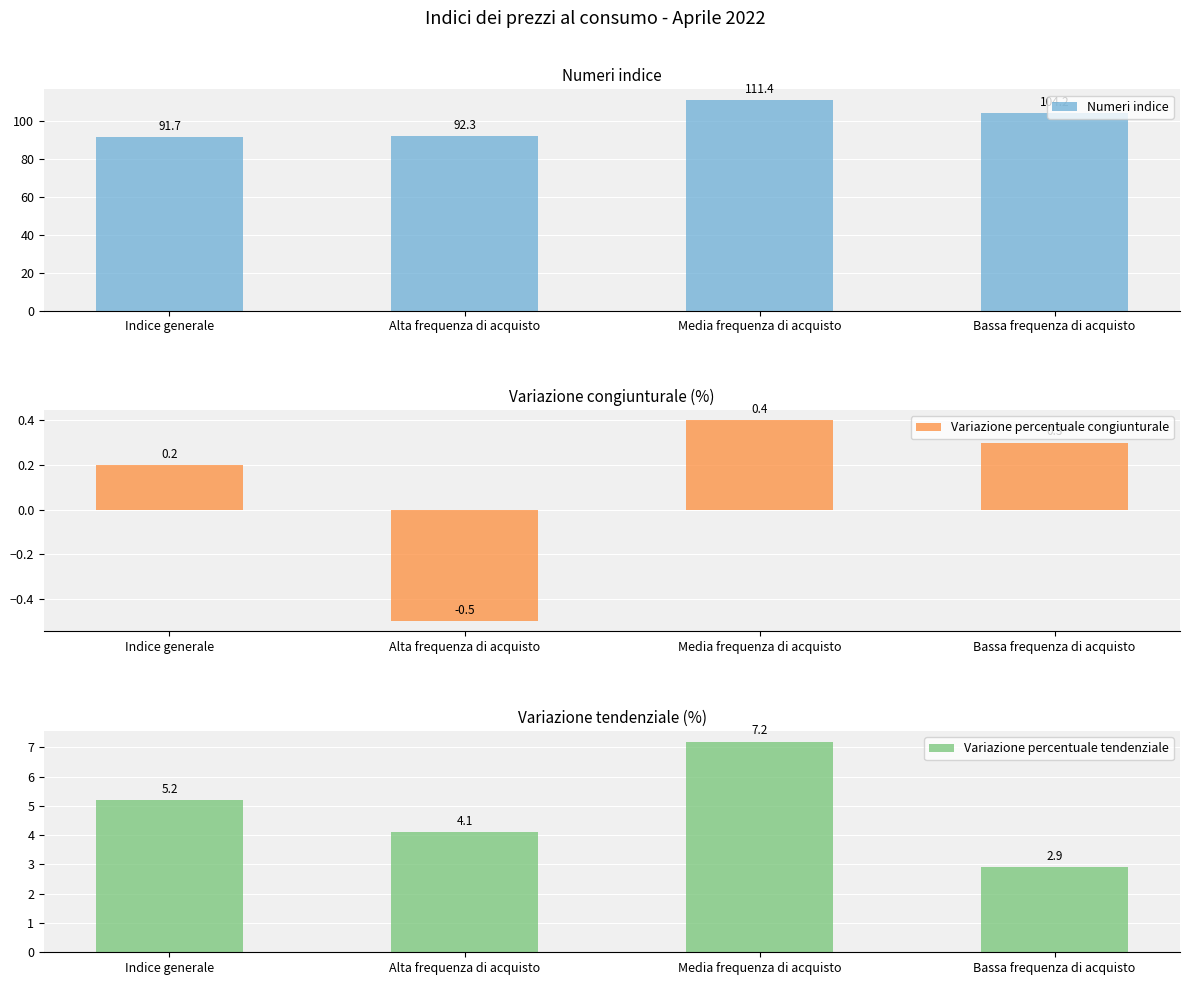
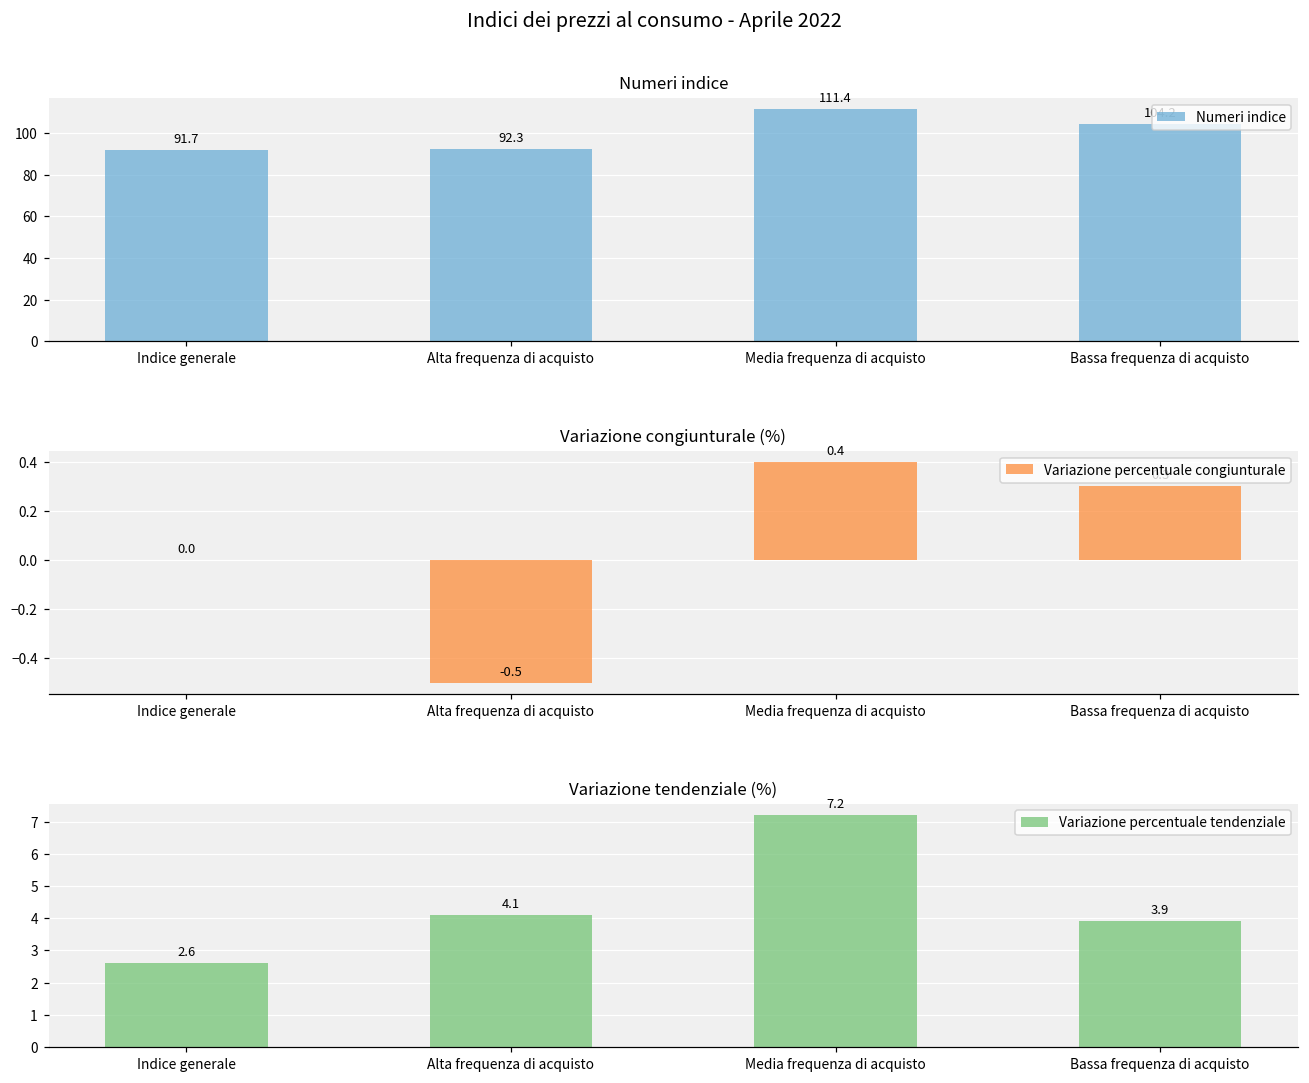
  {
    "Numeri indice": {
      "Indice generale": 91.7,
      "Alta frequenza di acquisto": 92.3,
      "Media frequenza di acquisto": 111.4
    },
    "Variazione congiunturale (%)": {
-     "Indice generale": 0.2,
+     "Indice generale": 0.0,
      "Alta frequenza di acquisto": -0.5,
      "Media frequenza di acquisto": 0.4
    },
    "Variazione tendenziale (%)": {
-     "Indice generale": 5.2,
+     "Indice generale": 2.6,
      "Alta frequenza di acquisto": 4.1,
      "Media frequenza di acquisto": 7.2,
-     "Bassa frequenza di acquisto": 2.9
+     "Bassa frequenza di acquisto": 3.9
    }
  }
